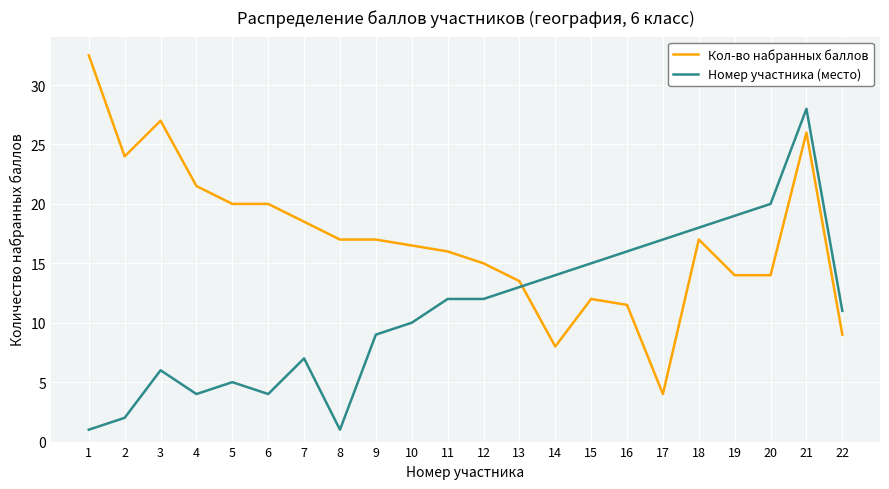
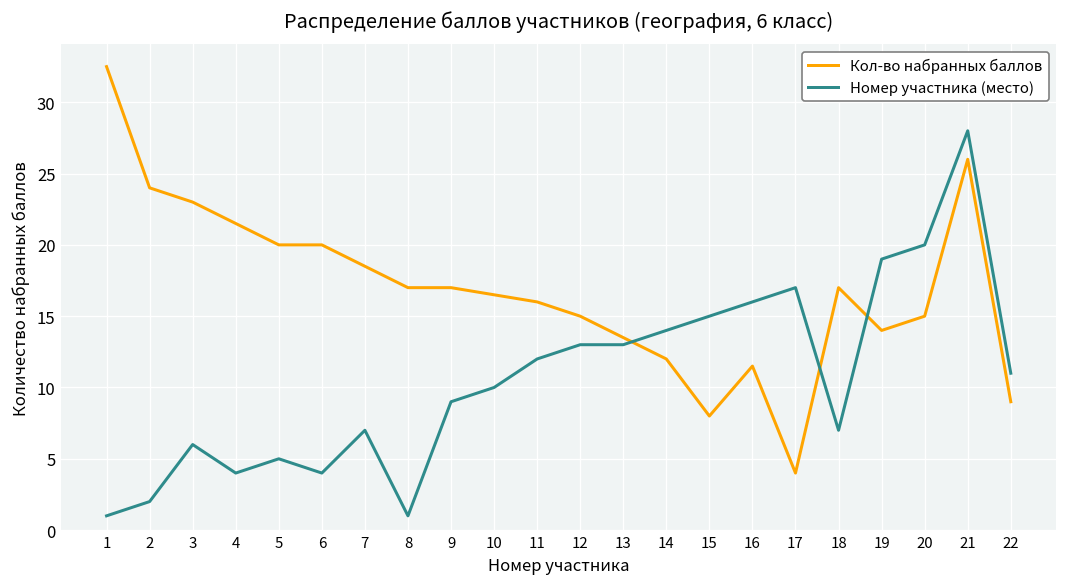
  {
    "Кол-во набранных баллов": {
      "1": 32.5,
      "2": 24,
-     "3": 27,
+     "3": 23,
      "4": 21.5,
      "5": 20,
      "6": 20,
      "7": 18.5,
      "8": 17,
      "9": 17,
      "10": 16.5,
      "11": 16,
      "12": 15,
      "13": 13.5,
-     "14": 8,
-     "15": 12,
+     "14": 12,
+     "15": 8,
      "16": 11.5,
      "17": 4,
      "18": 17,
      "19": 14,
-     "20": 14,
+     "20": 15,
      "21": 26,
      "22": 9
    },
    "Номер участника (место)": {
      "1": 1,
      "2": 2,
      "3": 6,
      "4": 4,
      "5": 5,
      "6": 4,
      "7": 7,
      "8": 1,
      "9": 9,
      "10": 10,
      "11": 12,
-     "12": 12,
+     "12": 13,
      "13": 13,
      "14": 14,
      "15": 15,
      "16": 16,
      "17": 17,
-     "18": 18,
+     "18": 7,
      "19": 19,
      "20": 20,
      "21": 28,
      "22": 11
    }
  }
